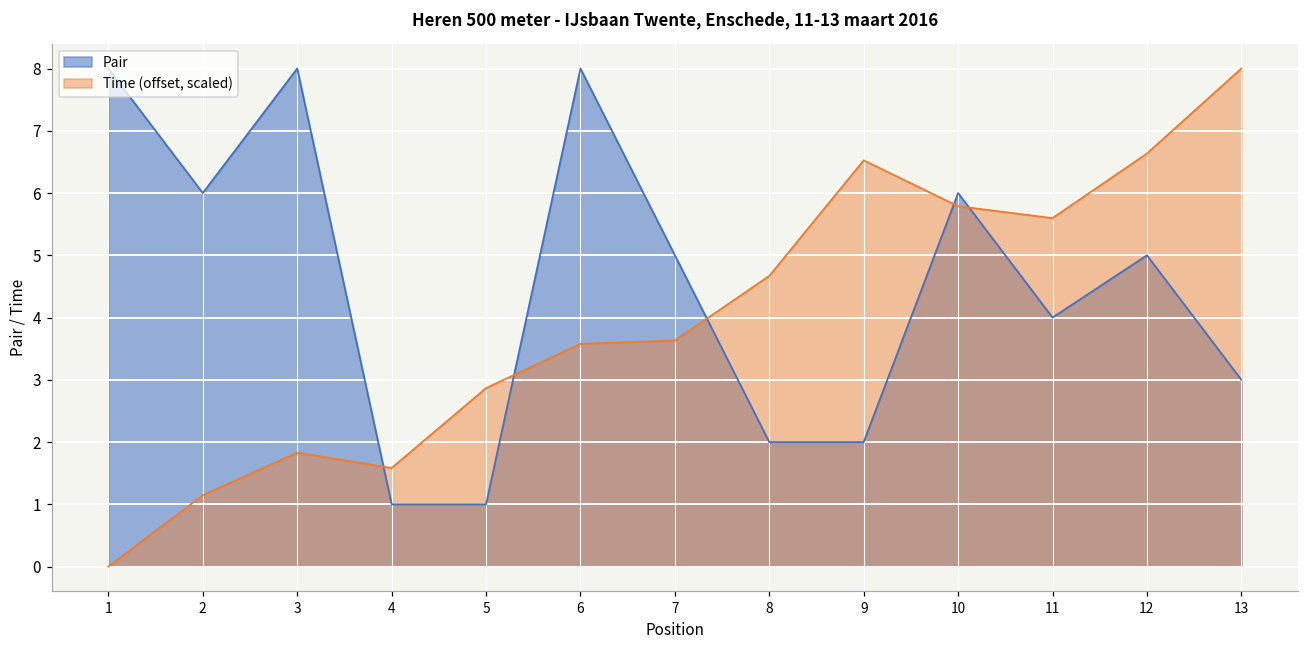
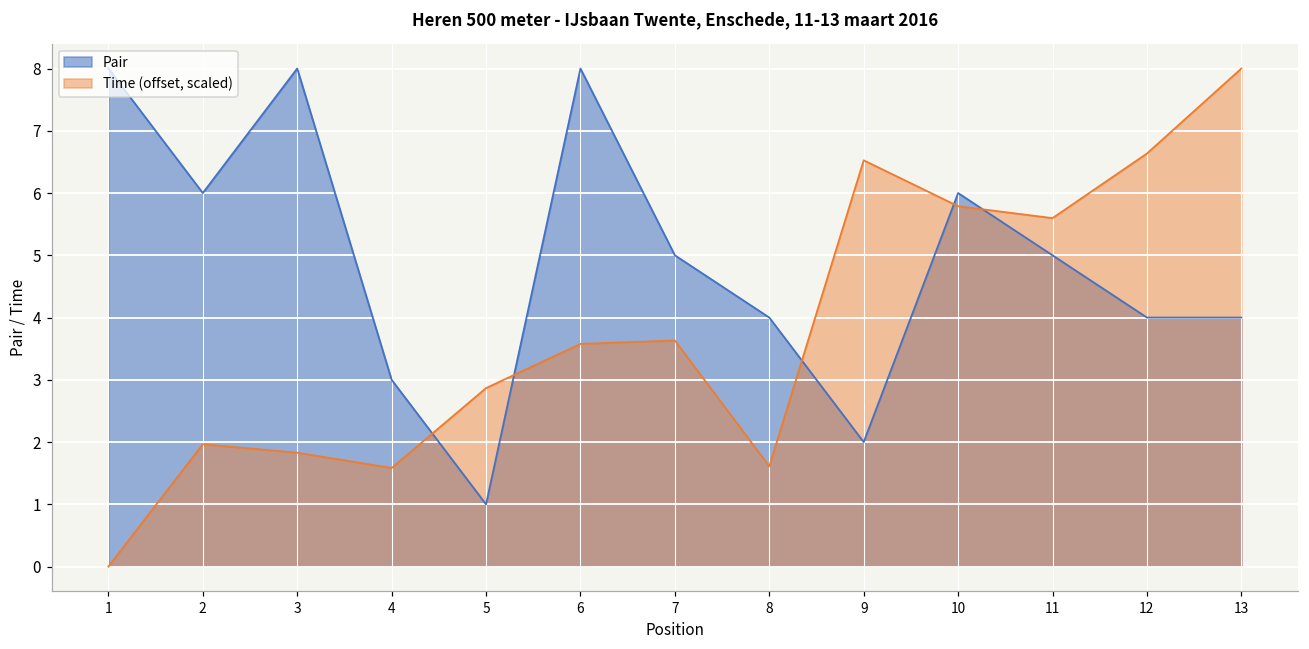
  {
    "Pair": {
      "2": 6,
      "3": 8,
-     "4": 1,
+     "4": 3,
      "5": 1,
      "6": 8,
      "7": 5,
-     "8": 2,
+     "8": 4,
      "9": 2,
      "10": 6,
-     "11": 4,
-     "12": 5,
-     "13": 3
+     "11": 5,
+     "12": 4,
+     "13": 4
    },
    "Time (offset, scaled)": {
      "1": 0.0,
-     "2": 1.1,
+     "2": 2.0,
      "3": 1.8,
      "4": 1.6,
      "5": 2.9,
      "6": 3.6,
      "7": 3.6,
-     "8": 4.7,
+     "8": 1.6,
      "9": 6.5,
      "10": 5.8,
      "11": 5.6,
      "12": 6.6,
      "13": 8.0
    }
  }
